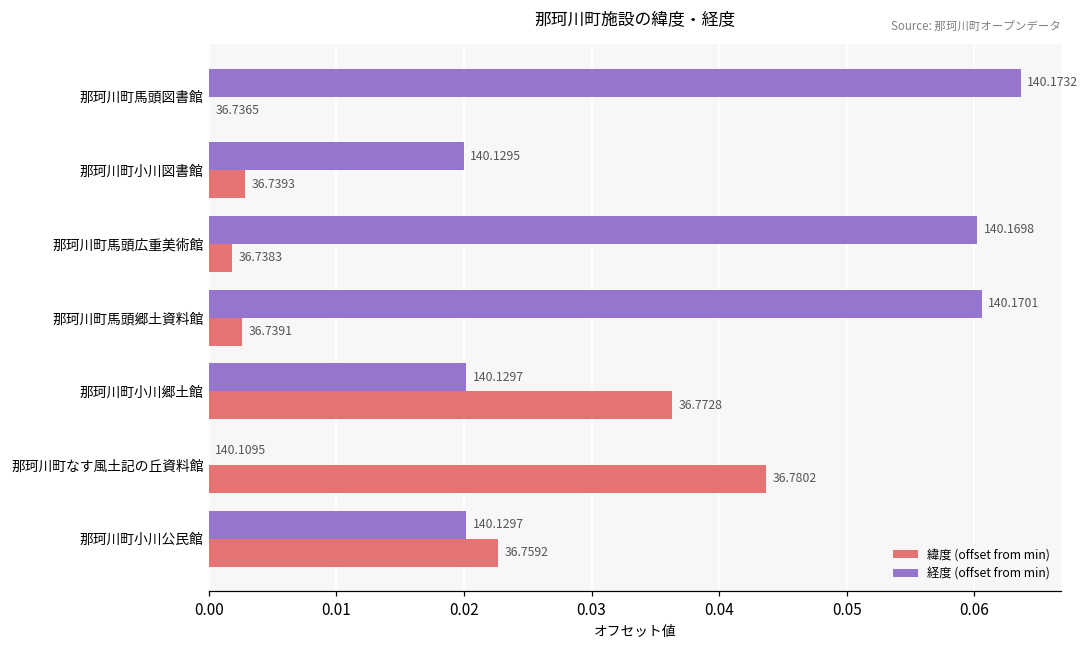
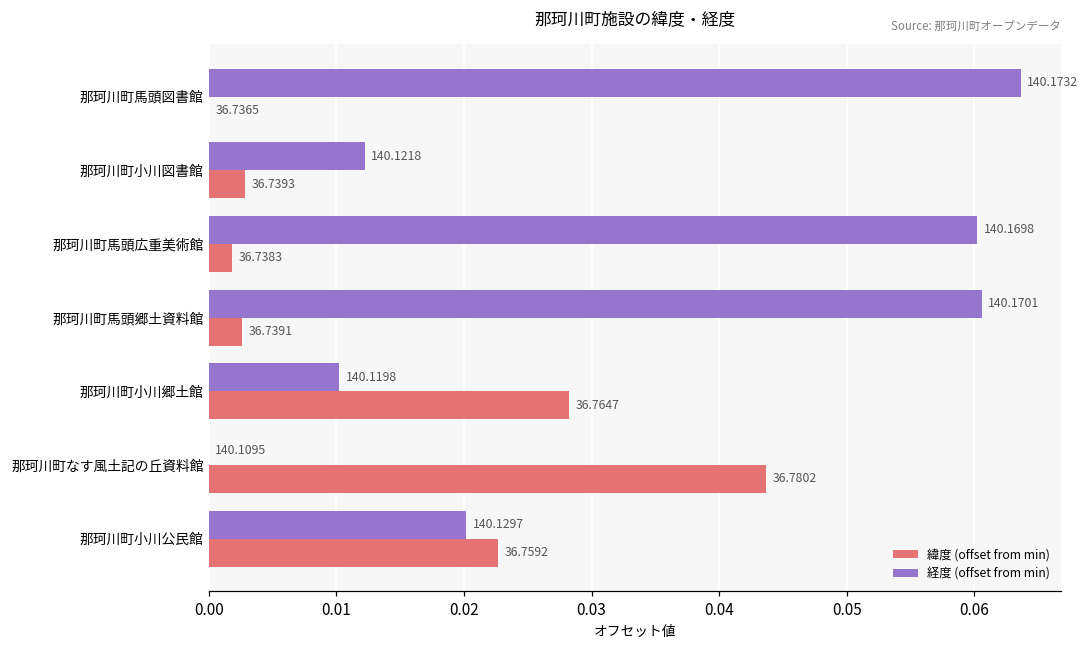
  {
    "緯度 (offset from min)": {
-     "那珂川町小川郷土館": 36.7728
+     "那珂川町小川郷土館": 36.7647
    },
    "経度 (offset from min)": {
-     "那珂川町小川図書館": 140.1295,
-     "那珂川町小川郷土館": 140.1297
+     "那珂川町小川図書館": 140.1218,
+     "那珂川町小川郷土館": 140.1198
    }
  }
